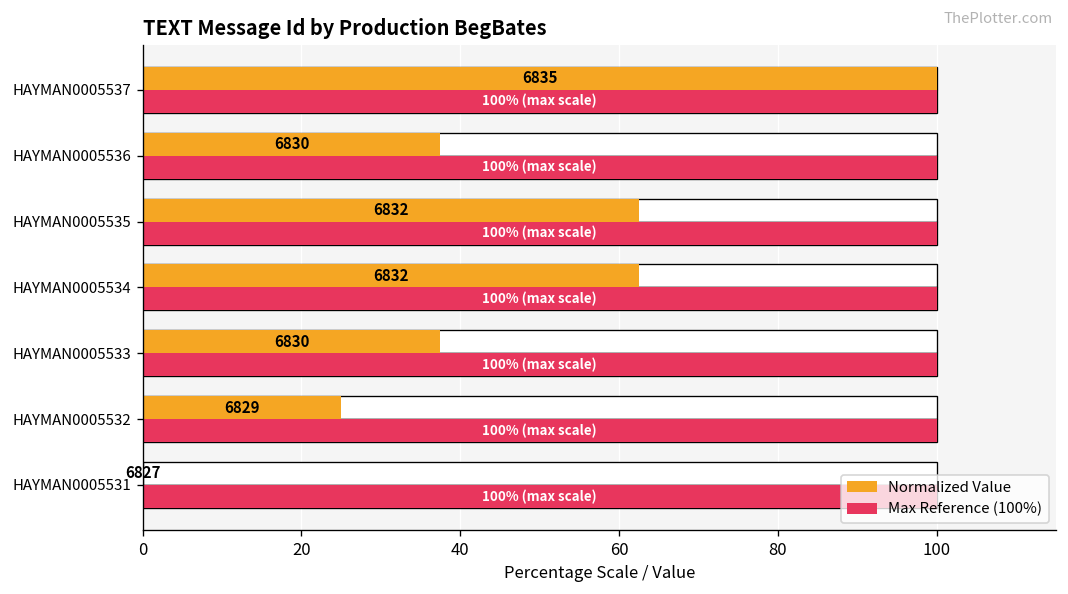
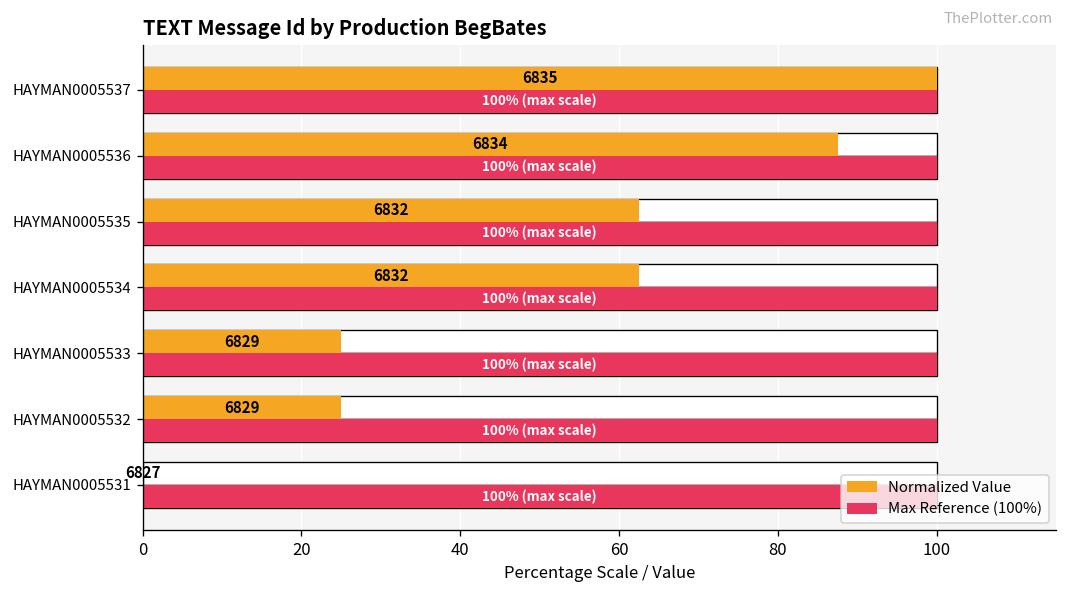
  {
    "Max Reference (100%)": {
      "HAYMAN0005537": "100%",
      "HAYMAN0005536": "100%",
      "HAYMAN0005535": "100%",
      "HAYMAN0005534": "100%",
      "HAYMAN0005533": "100%",
      "HAYMAN0005532": "100%"
    },
    "Normalized Value": {
-     "HAYMAN0005536": "6830",
-     "HAYMAN0005533": "6830"
+     "HAYMAN0005536": "6834",
+     "HAYMAN0005533": "6829"
    }
  }
